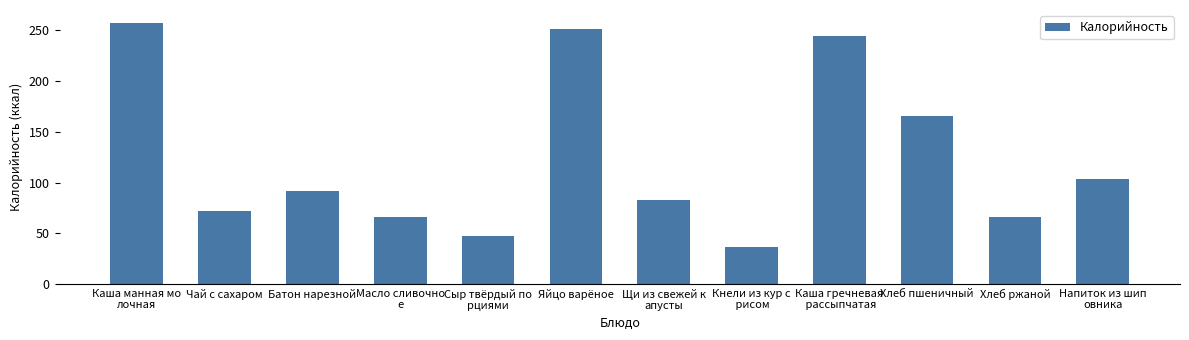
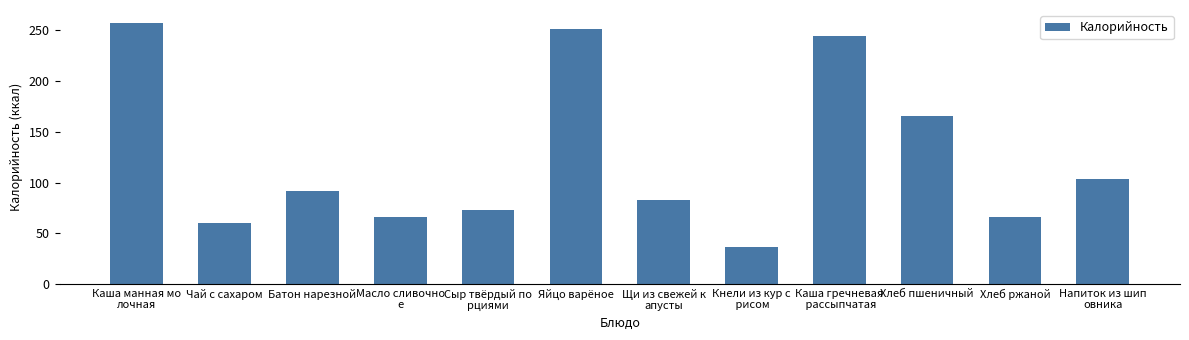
  {
    "Каша манная мо лочная": 257,
-   "Чай с сахаром": 72,
+   "Чай с сахаром": 60,
    "Батон нарезной": 92,
    "Масло сливочно е": 66,
-   "Сыр твёрдый по рциями": 47,
+   "Сыр твёрдый по рциями": 73,
    "Яйцо варёное": 251,
    "Щи из свежей к апусты": 83,
    "Кнели из кур с рисом": 36,
    "Каша гречневая рассыпчатая": 245,
    "Хлеб пшеничный": 166,
    "Хлеб ржаной": 66,
    "Напиток из шип овника": 103
  }
